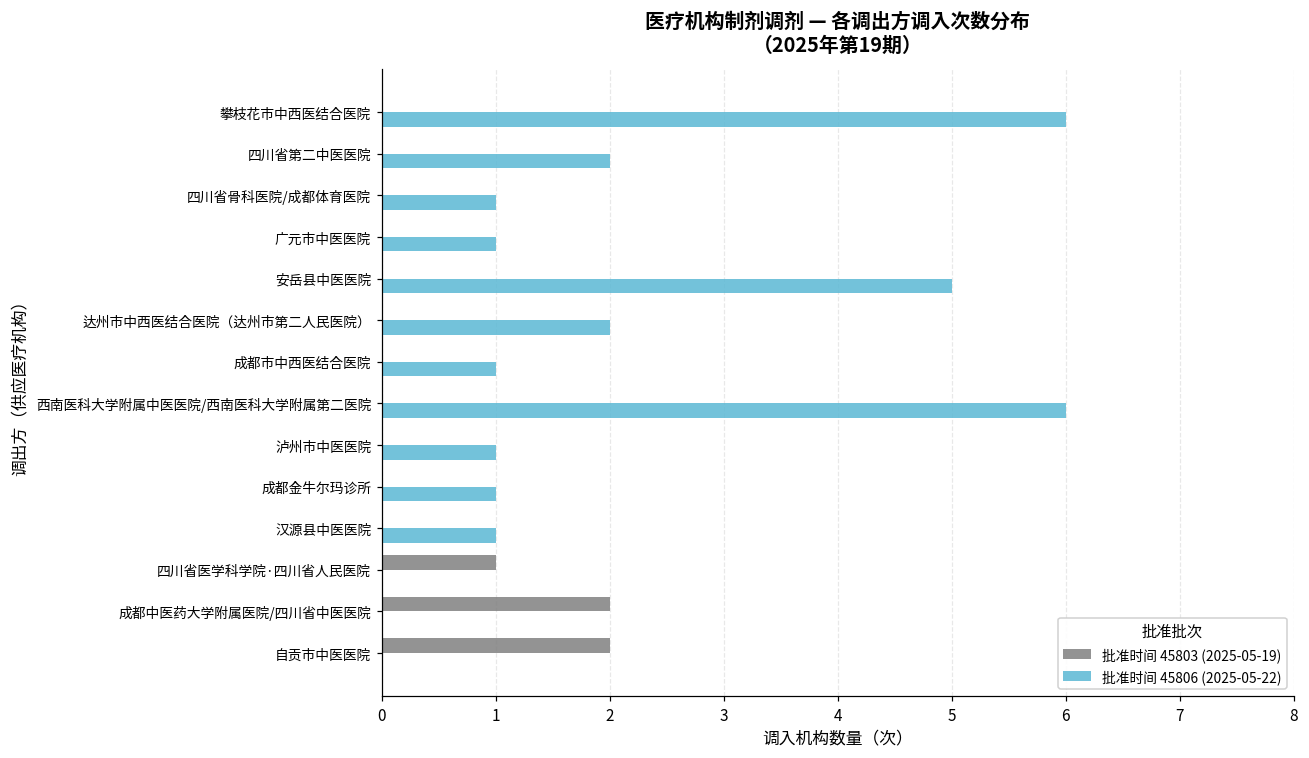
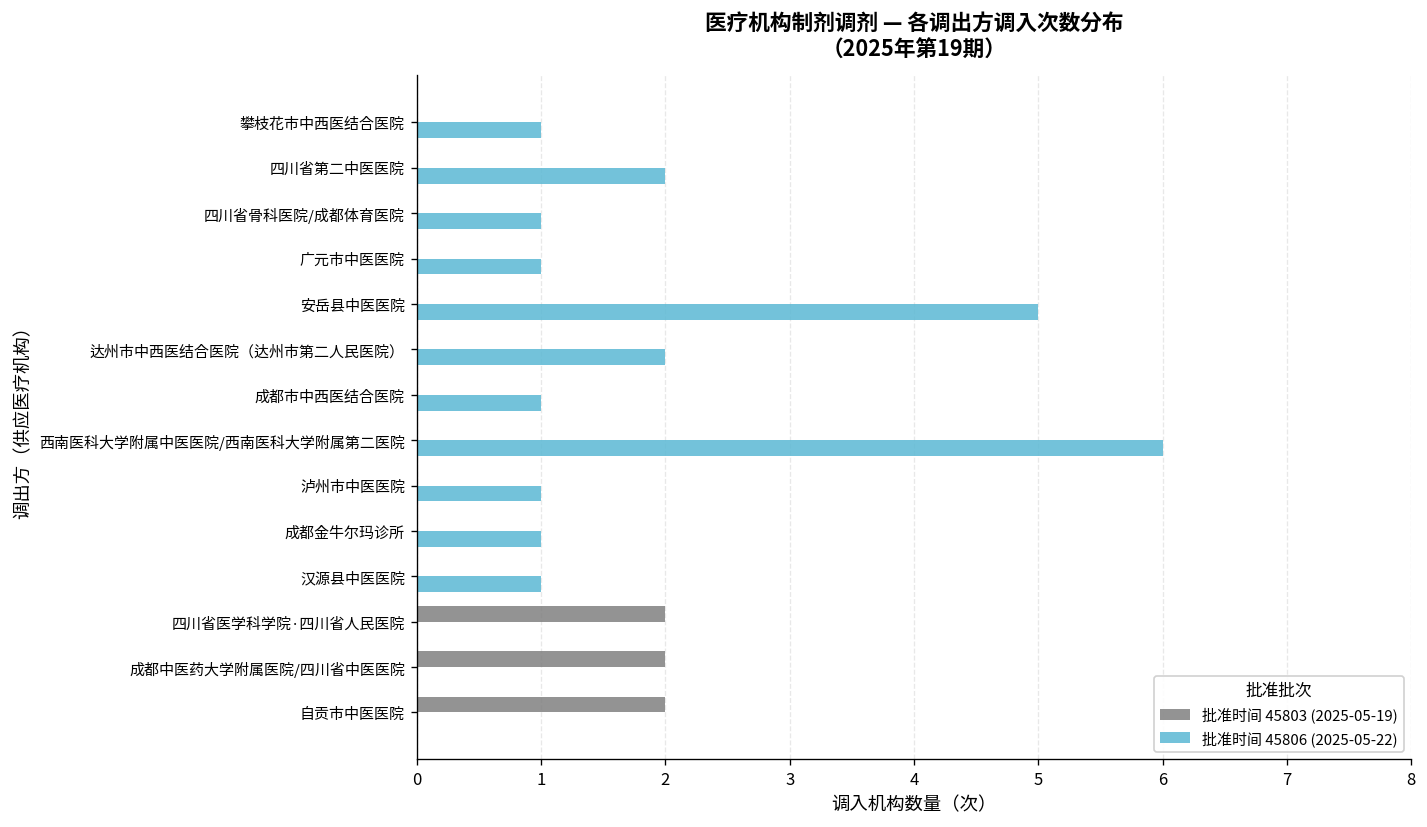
  {
    "批准时间 45803 (2025-05-19)": {
      "攀枝花市中西医结合医院": 0,
      "四川省第二中医医院": 0,
      "四川省骨科医院/成都体育医院": 0,
      "广元市中医医院": 0,
      "安岳县中医医院": 0,
      "达州市中西医结合医院（达州市第二人民医院）": 0,
      "成都市中西医结合医院": 0,
      "西南医科大学附属中医医院/西南医科大学附属第二医院": 0,
      "泸州市中医医院": 0,
      "成都金牛尔玛诊所": 0,
      "汉源县中医医院": 0,
-     "四川省医学科学院·四川省人民医院": 1,
+     "四川省医学科学院·四川省人民医院": 2,
      "成都中医药大学附属医院/四川省中医医院": 2,
      "自贡市中医医院": 2
    },
    "批准时间 45806 (2025-05-22)": {
-     "攀枝花市中西医结合医院": 6,
+     "攀枝花市中西医结合医院": 1,
      "四川省第二中医医院": 2,
      "四川省骨科医院/成都体育医院": 1,
      "广元市中医医院": 1,
      "安岳县中医医院": 5,
      "达州市中西医结合医院（达州市第二人民医院）": 2,
      "成都市中西医结合医院": 1,
      "西南医科大学附属中医医院/西南医科大学附属第二医院": 6,
      "泸州市中医医院": 1,
      "成都金牛尔玛诊所": 1,
      "汉源县中医医院": 1,
      "四川省医学科学院·四川省人民医院": 0,
      "成都中医药大学附属医院/四川省中医医院": 0,
      "自贡市中医医院": 0
    }
  }
